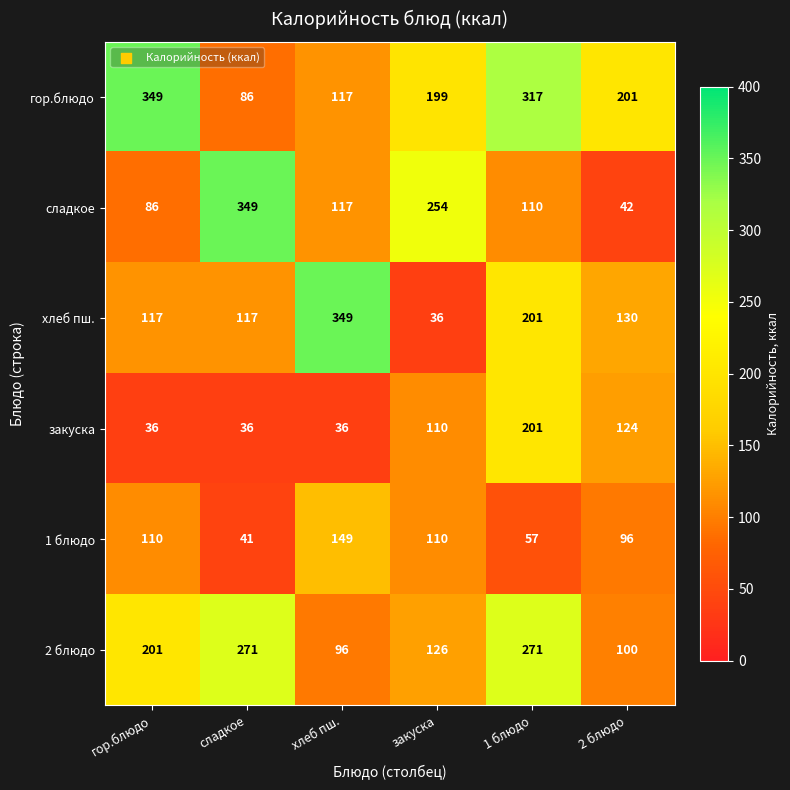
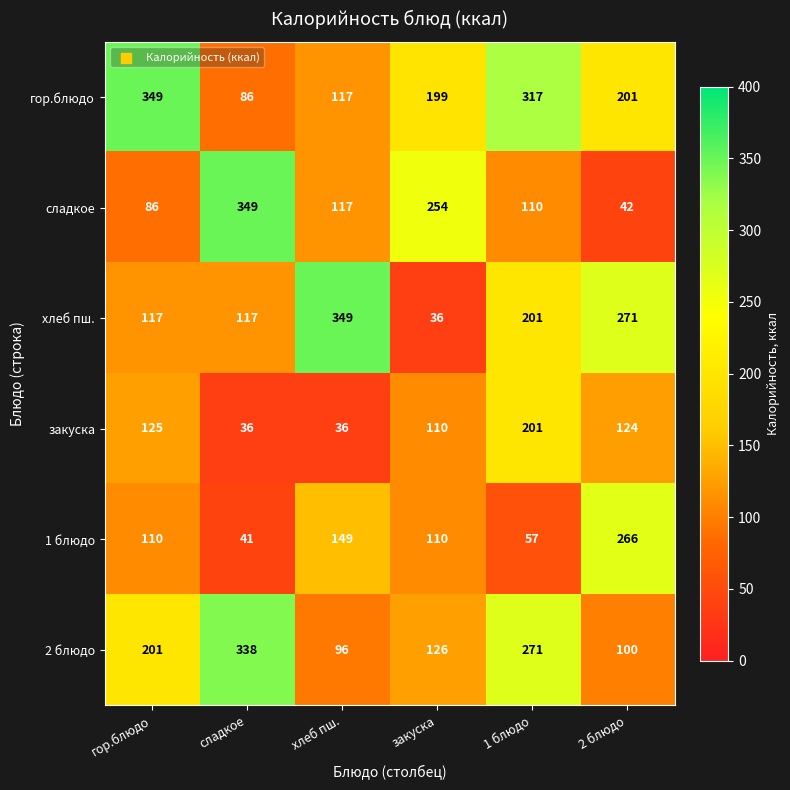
  {
    "гор.блюдо": {
      "гор.блюдо": 349,
      "сладкое": 86,
      "хлеб пш.": 117,
      "закуска": 199,
      "1 блюдо": 317,
      "2 блюдо": 201
    },
    "сладкое": {
      "гор.блюдо": 86,
      "сладкое": 349,
      "хлеб пш.": 117,
      "закуска": 254,
      "1 блюдо": 110,
      "2 блюдо": 42
    },
    "хлеб пш.": {
      "гор.блюдо": 117,
      "сладкое": 117,
      "хлеб пш.": 349,
      "закуска": 36,
      "1 блюдо": 201,
-     "2 блюдо": 130
+     "2 блюдо": 271
    },
    "закуска": {
-     "гор.блюдо": 36,
+     "гор.блюдо": 125,
      "сладкое": 36,
      "хлеб пш.": 36,
      "закуска": 110,
      "1 блюдо": 201,
      "2 блюдо": 124
    },
    "1 блюдо": {
      "гор.блюдо": 110,
      "сладкое": 41,
      "хлеб пш.": 149,
      "закуска": 110,
      "1 блюдо": 57,
-     "2 блюдо": 96
+     "2 блюдо": 266
    },
    "2 блюдо": {
      "гор.блюдо": 201,
-     "сладкое": 271,
+     "сладкое": 338,
      "хлеб пш.": 96,
      "закуска": 126,
      "1 блюдо": 271,
      "2 блюдо": 100
    }
  }
